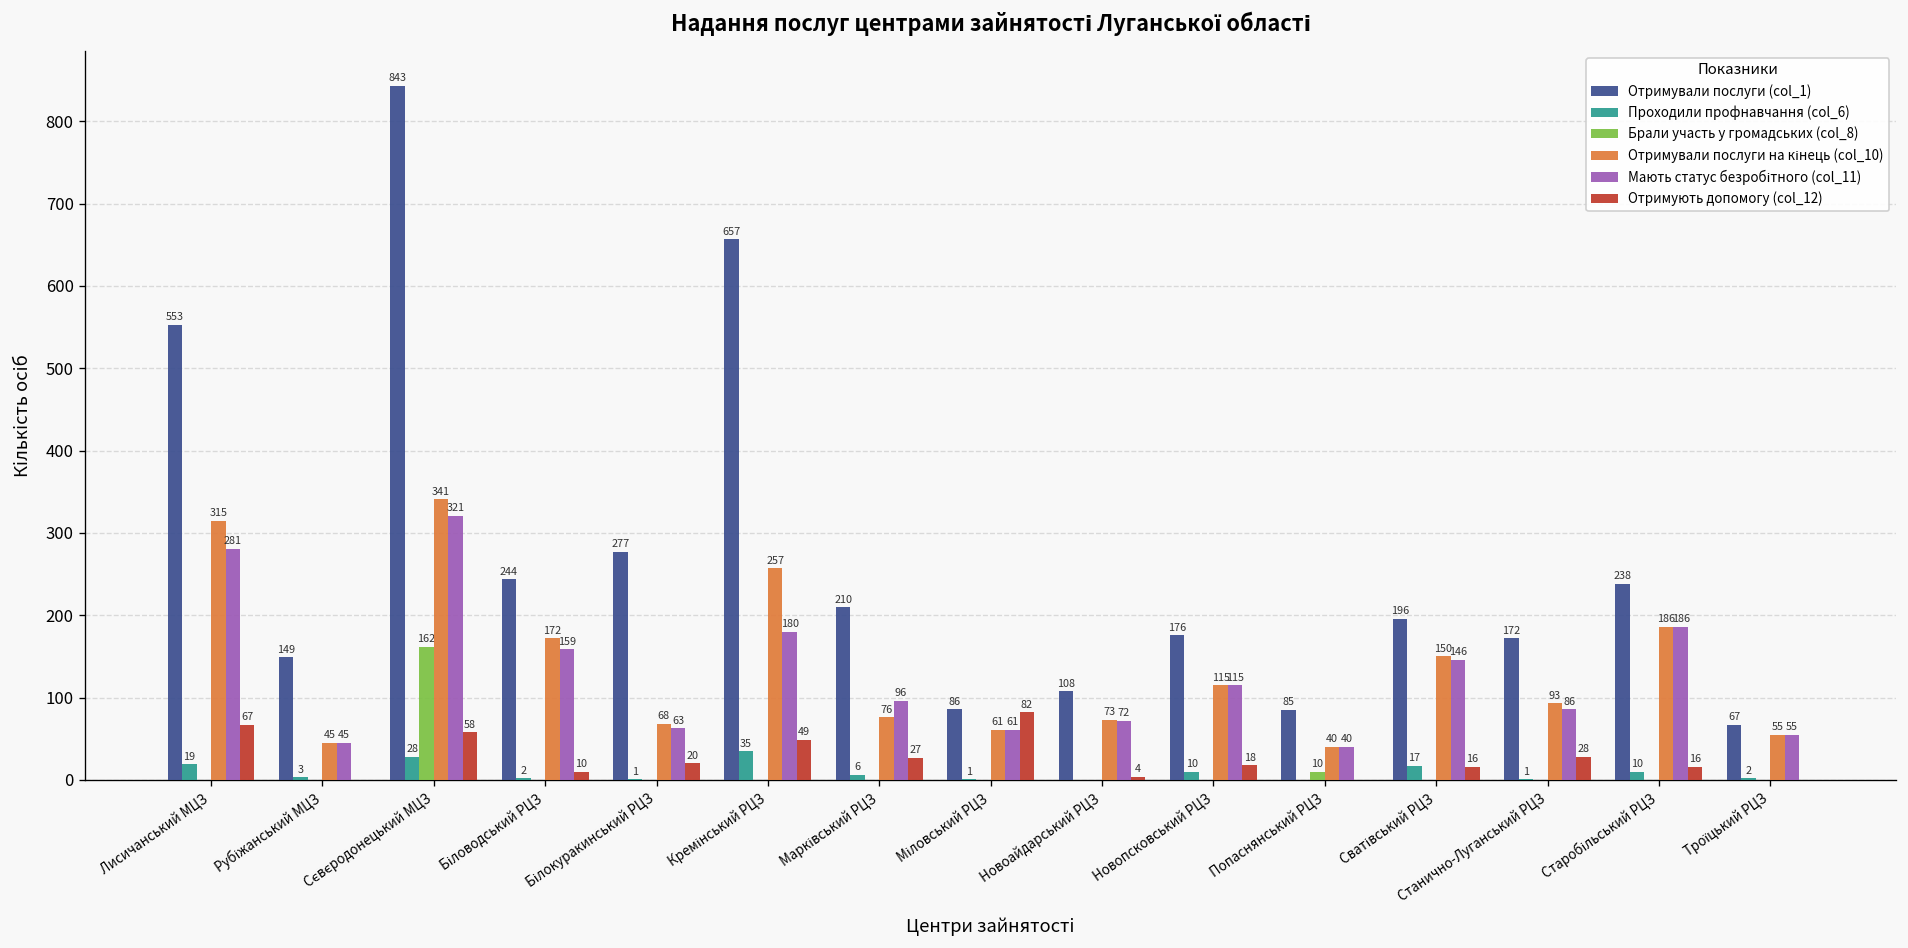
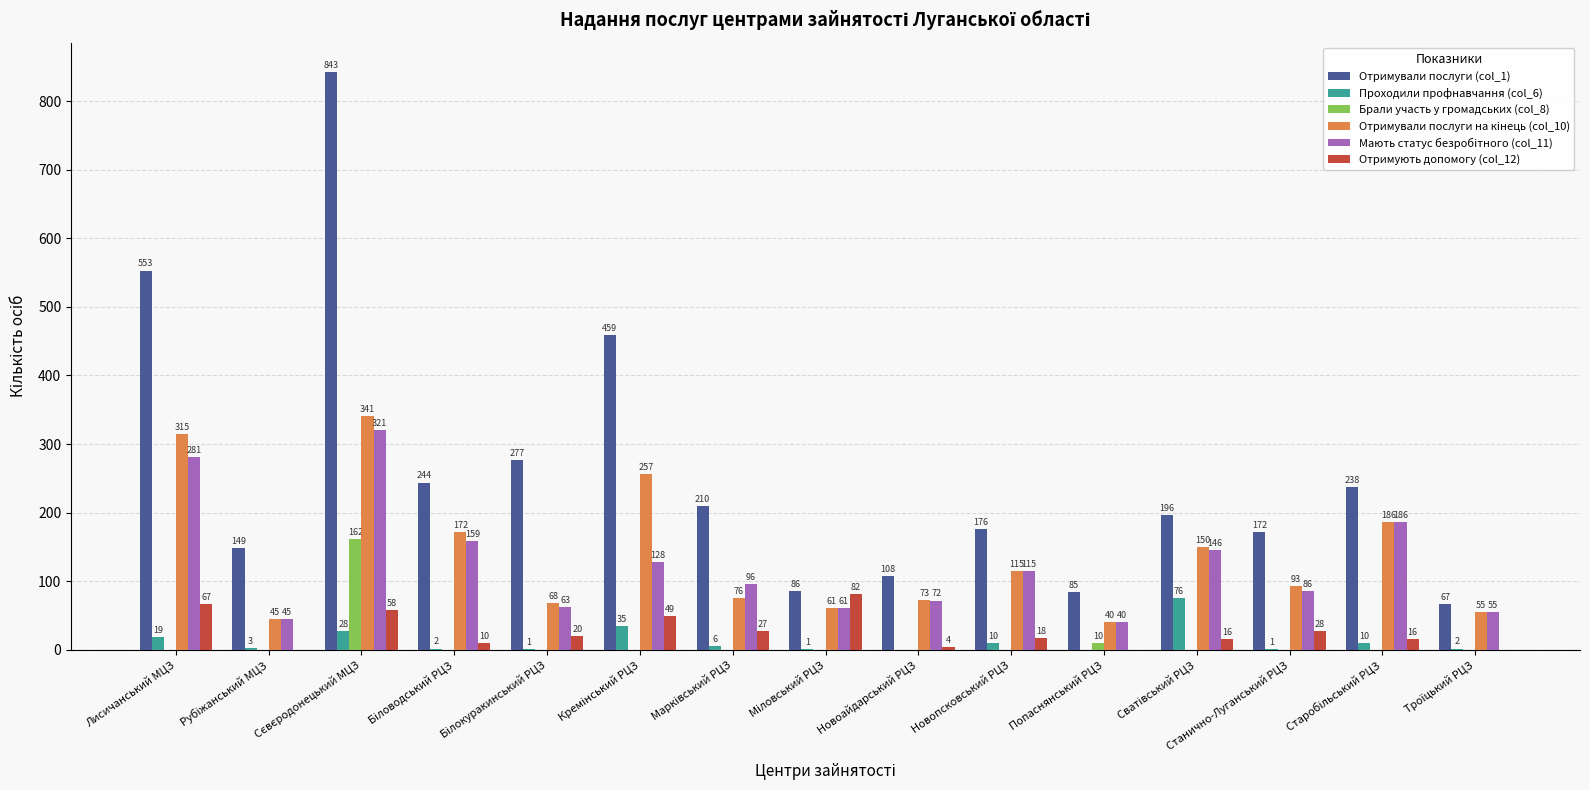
  {
    "Отримували послуги (col_1)": {
      "Лисичанський МЦЗ": 553,
      "Рубіжанський МЦЗ": 149,
      "Сєвєродонецький МЦЗ": 843,
      "Біловодський РЦЗ": 244,
      "Білокуракинський РЦЗ": 277,
-     "Кремінський РЦЗ": 657,
+     "Кремінський РЦЗ": 459,
      "Марківський РЦЗ": 210,
      "Міловський РЦЗ": 86,
      "Новоайдарський РЦЗ": 108,
      "Новопсковський РЦЗ": 176,
      "Попаснянський РЦЗ": 85,
      "Сватівський РЦЗ": 196,
      "Станично-Луганський РЦЗ": 172,
      "Старобільський РЦЗ": 238,
      "Троїцький РЦЗ": 67
    },
    "Проходили профнавчання (col_6)": {
      "Лисичанський МЦЗ": 19,
      "Рубіжанський МЦЗ": 3,
      "Сєвєродонецький МЦЗ": 28,
      "Біловодський РЦЗ": 2,
      "Білокуракинський РЦЗ": 1,
      "Кремінський РЦЗ": 35,
      "Марківський РЦЗ": 6,
      "Міловський РЦЗ": 1,
      "Новопсковський РЦЗ": 10,
-     "Сватівський РЦЗ": 17,
+     "Сватівський РЦЗ": 76,
      "Станично-Луганський РЦЗ": 1,
      "Старобільський РЦЗ": 10,
      "Троїцький РЦЗ": 2
    },
    "Брали участь у громадських (col_8)": {
      "Сєвєродонецький МЦЗ": 162,
      "Попаснянський РЦЗ": 10
    },
    "Отримували послуги на кінець (col_10)": {
      "Лисичанський МЦЗ": 315,
      "Рубіжанський МЦЗ": 45,
      "Сєвєродонецький МЦЗ": 341,
      "Біловодський РЦЗ": 172,
      "Білокуракинський РЦЗ": 68,
      "Кремінський РЦЗ": 257,
      "Марківський РЦЗ": 76,
      "Міловський РЦЗ": 61,
      "Новоайдарський РЦЗ": 73,
      "Попаснянський РЦЗ": 40,
      "Сватівський РЦЗ": 150,
      "Станично-Луганський РЦЗ": 93,
      "Троїцький РЦЗ": 55
    },
    "Мають статус безробітного (col_11)": {
      "Лисичанський МЦЗ": 281,
      "Рубіжанський МЦЗ": 45,
      "Сєвєродонецький МЦЗ": 321,
      "Біловодський РЦЗ": 159,
      "Білокуракинський РЦЗ": 63,
-     "Кремінський РЦЗ": 180,
+     "Кремінський РЦЗ": 128,
      "Марківський РЦЗ": 96,
      "Міловський РЦЗ": 61,
      "Новоайдарський РЦЗ": 72,
      "Попаснянський РЦЗ": 40,
      "Сватівський РЦЗ": 146,
      "Станично-Луганський РЦЗ": 86,
      "Троїцький РЦЗ": 55
    },
    "Отримують допомогу (col_12)": {
      "Лисичанський МЦЗ": 67,
      "Сєвєродонецький МЦЗ": 58,
      "Біловодський РЦЗ": 10,
      "Білокуракинський РЦЗ": 20,
      "Кремінський РЦЗ": 49,
      "Марківський РЦЗ": 27,
      "Міловський РЦЗ": 82,
      "Новоайдарський РЦЗ": 4,
      "Новопсковський РЦЗ": 18,
      "Сватівський РЦЗ": 16,
      "Станично-Луганський РЦЗ": 28,
      "Старобільський РЦЗ": 16
    }
  }
